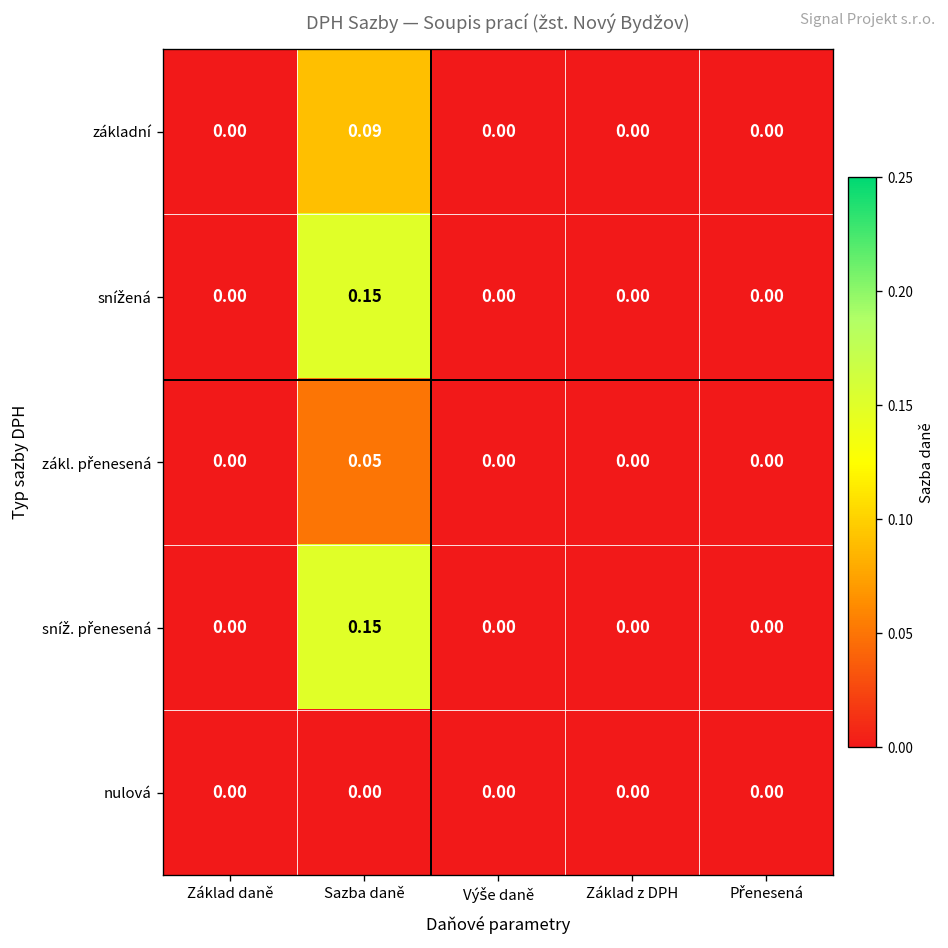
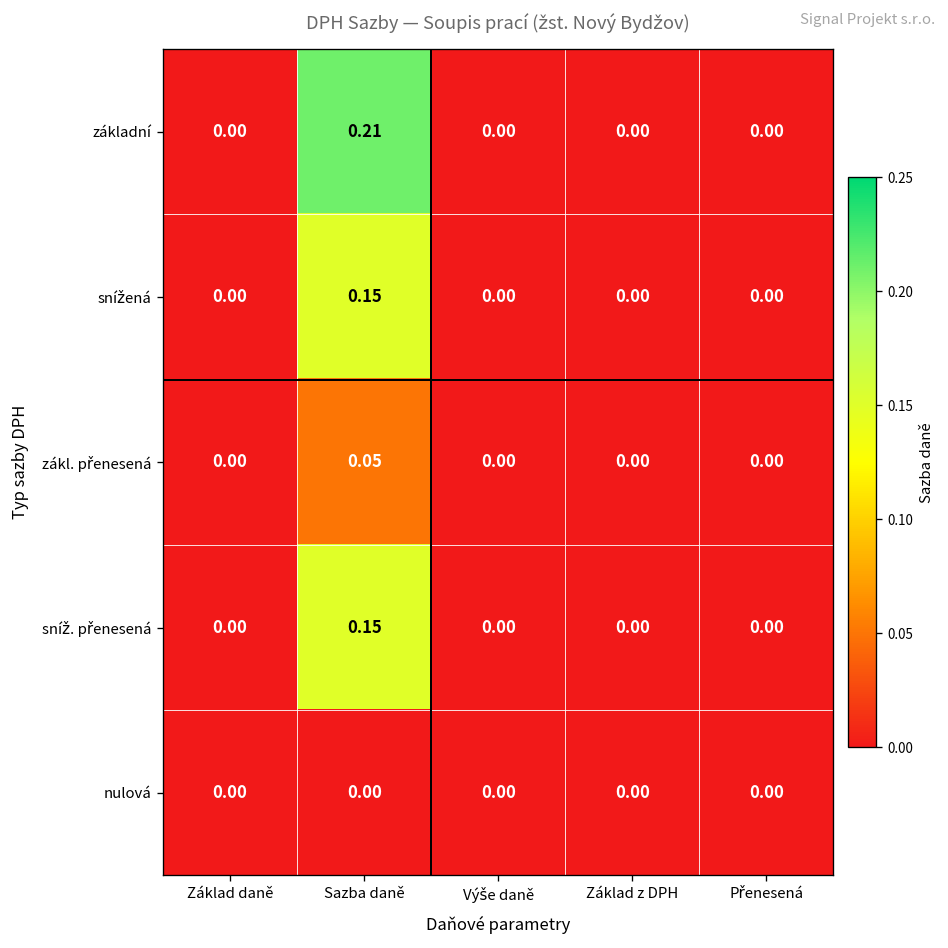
  {
    "základní": {
      "Základ daně": 0.00,
-     "Sazba daně": 0.09,
+     "Sazba daně": 0.21,
      "Výše daně": 0.00,
      "Základ z DPH": 0.00,
      "Přenesená": 0.00
    },
    "snížená": {
      "Základ daně": 0.00,
      "Sazba daně": 0.15,
      "Výše daně": 0.00,
      "Základ z DPH": 0.00,
      "Přenesená": 0.00
    },
    "zákl. přenesená": {
      "Základ daně": 0.00,
      "Sazba daně": 0.05,
      "Výše daně": 0.00,
      "Základ z DPH": 0.00,
      "Přenesená": 0.00
    },
    "sníž. přenesená": {
      "Základ daně": 0.00,
      "Sazba daně": 0.15,
      "Výše daně": 0.00,
      "Základ z DPH": 0.00,
      "Přenesená": 0.00
    },
    "nulová": {
      "Základ daně": 0.00,
      "Sazba daně": 0.00,
      "Výše daně": 0.00,
      "Základ z DPH": 0.00,
      "Přenesená": 0.00
    }
  }
